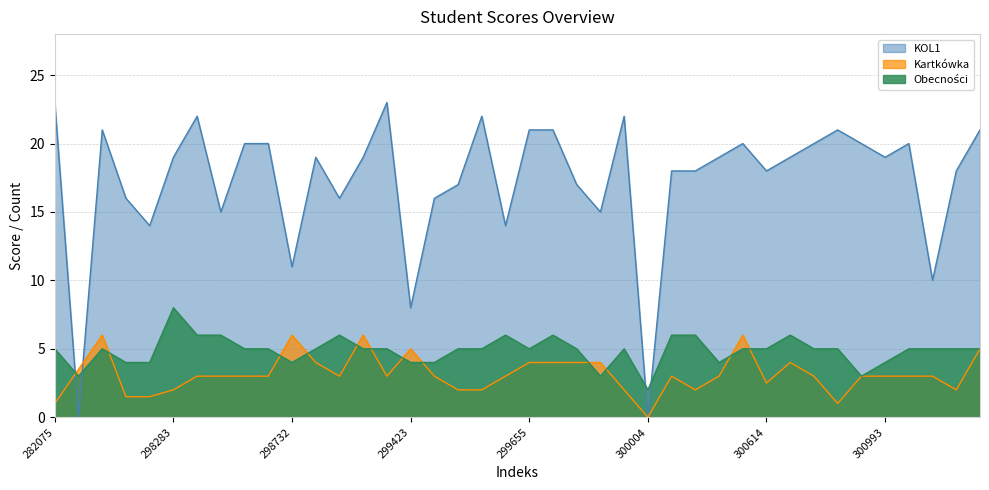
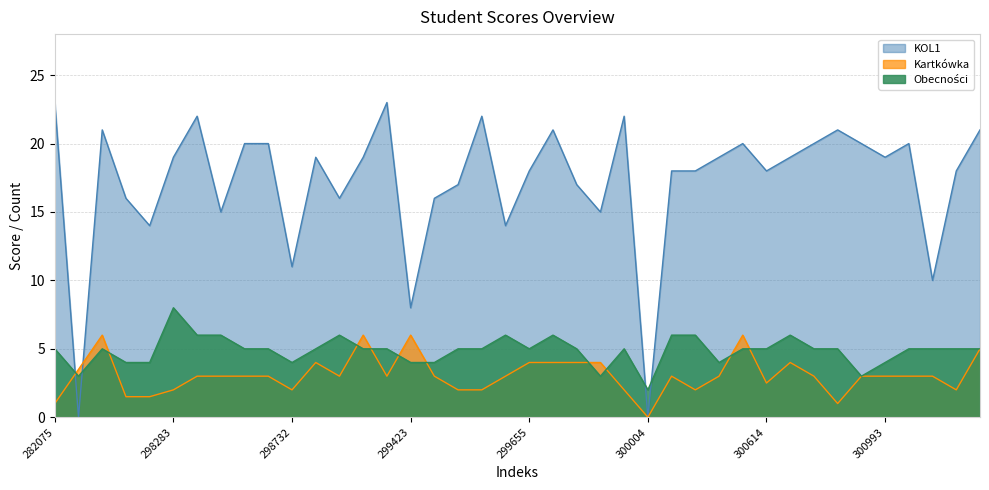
  {
    "KOL1": {
      "282075": 23,
      "298283": 19,
      "298732": 11,
      "299423": 8,
-     "299655": 21,
+     "299655": 18,
      "300614": 18,
      "300993": 19
    },
    "Kartkówka": {
      "282075": 1,
      "298283": 2,
-     "298732": 6,
-     "299423": 5,
+     "298732": 2,
+     "299423": 6,
      "299655": 4,
      "300614": 2.5,
      "300993": 3
    },
    "Obecności": {
      "282075": 5,
      "298283": 8,
      "298732": 4,
      "299423": 4,
      "299655": 5,
      "300004": 2,
      "300614": 5,
      "300993": 4
    }
  }
